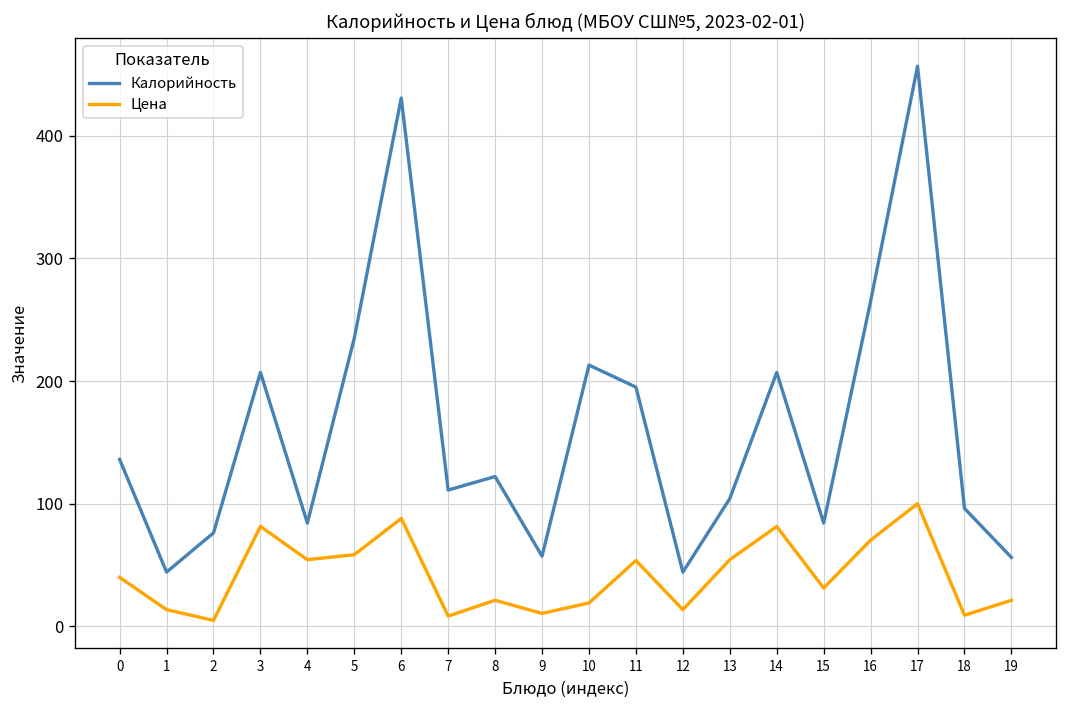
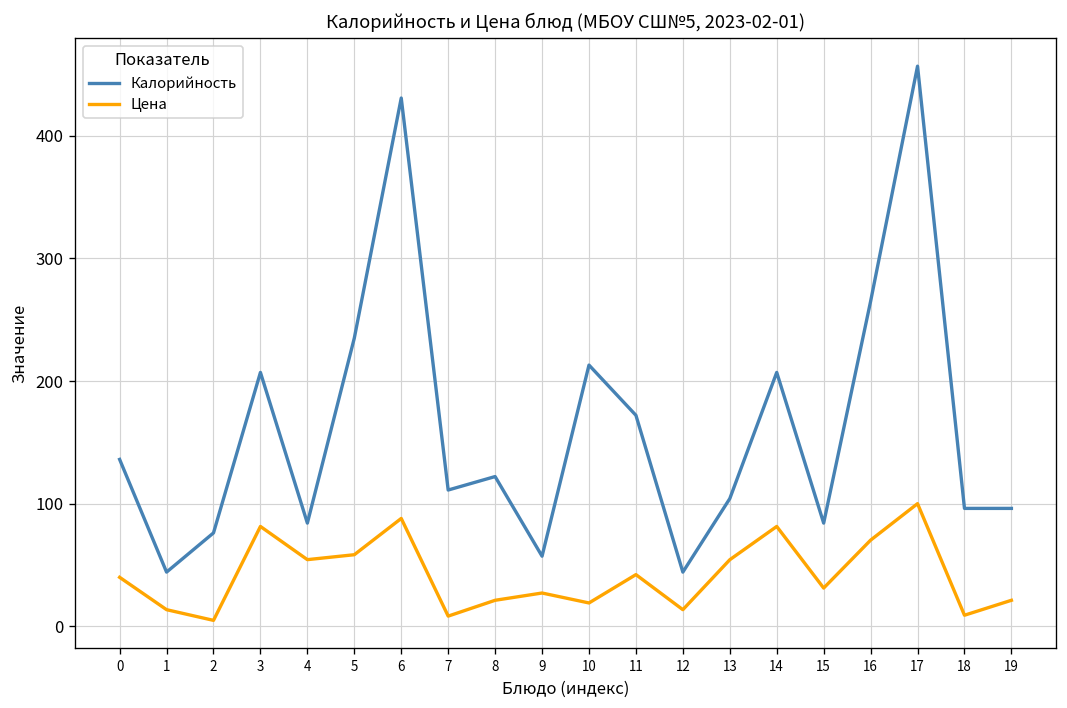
  {
    "Калорийность": {
      "0": 136,
      "1": 44,
      "2": 76,
      "3": 207,
      "4": 84,
      "5": 235,
      "6": 431,
      "7": 111,
      "8": 122,
      "9": 57,
      "10": 213,
-     "11": 195,
+     "11": 172,
      "12": 44,
      "13": 104,
      "14": 207,
      "15": 84,
      "16": 265,
      "17": 457,
      "18": 96,
-     "19": 56
+     "19": 96
    },
    "Цена": {
      "0": 40,
      "1": 13,
      "2": 5,
      "3": 81,
      "4": 54,
      "5": 58,
      "6": 88,
      "7": 8,
      "8": 21,
-     "9": 10,
+     "9": 27,
      "10": 19,
-     "11": 53,
+     "11": 42,
      "12": 13,
      "13": 54,
      "14": 81,
      "15": 31,
      "16": 70,
      "17": 100,
      "18": 9,
      "19": 21
    }
  }
